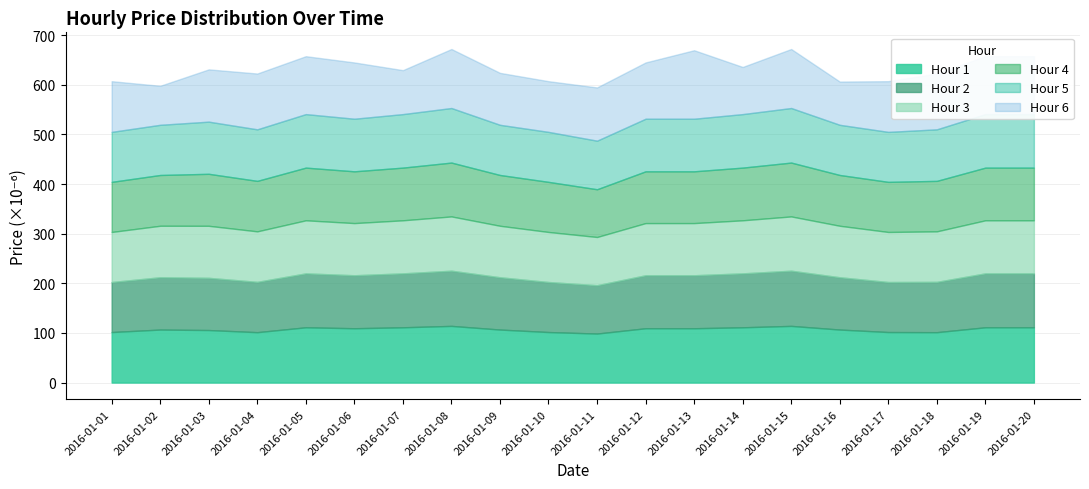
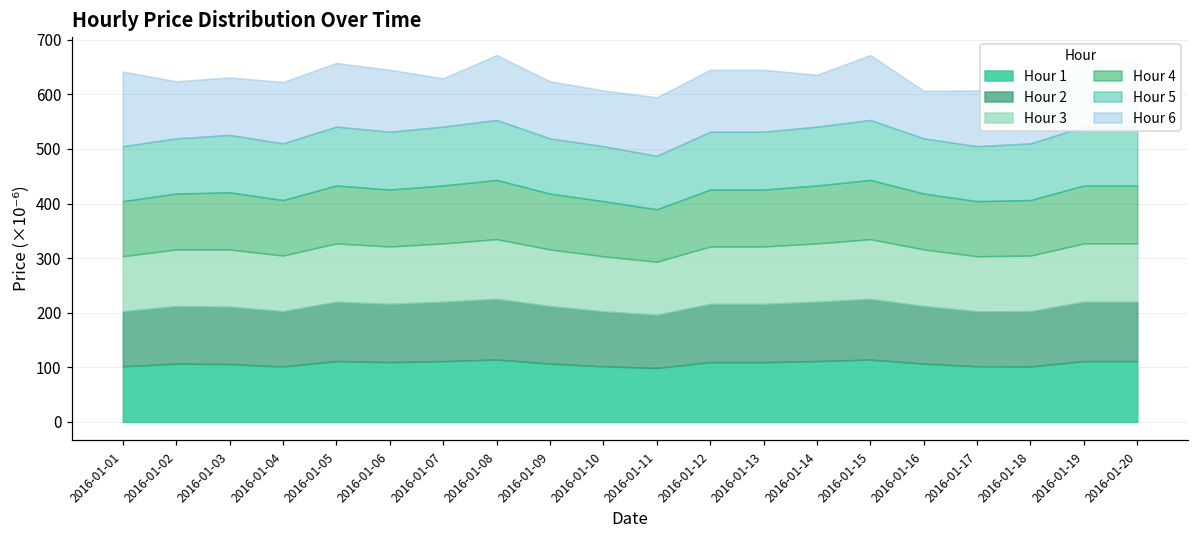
  {
    "Hour 6": {
-     "2016-01-01": 100,
-     "2016-01-02": 80,
+     "2016-01-01": 140,
+     "2016-01-02": 100,
      "2016-01-03": 110,
      "2016-01-04": 110,
      "2016-01-05": 120,
      "2016-01-06": 110,
      "2016-01-07": 90,
      "2016-01-08": 120,
      "2016-01-09": 100,
      "2016-01-10": 100,
      "2016-01-11": 110,
      "2016-01-12": 110,
-     "2016-01-13": 140,
+     "2016-01-13": 110,
      "2016-01-14": 100,
      "2016-01-15": 120,
      "2016-01-16": 90,
      "2016-01-17": 100
    }
  }
